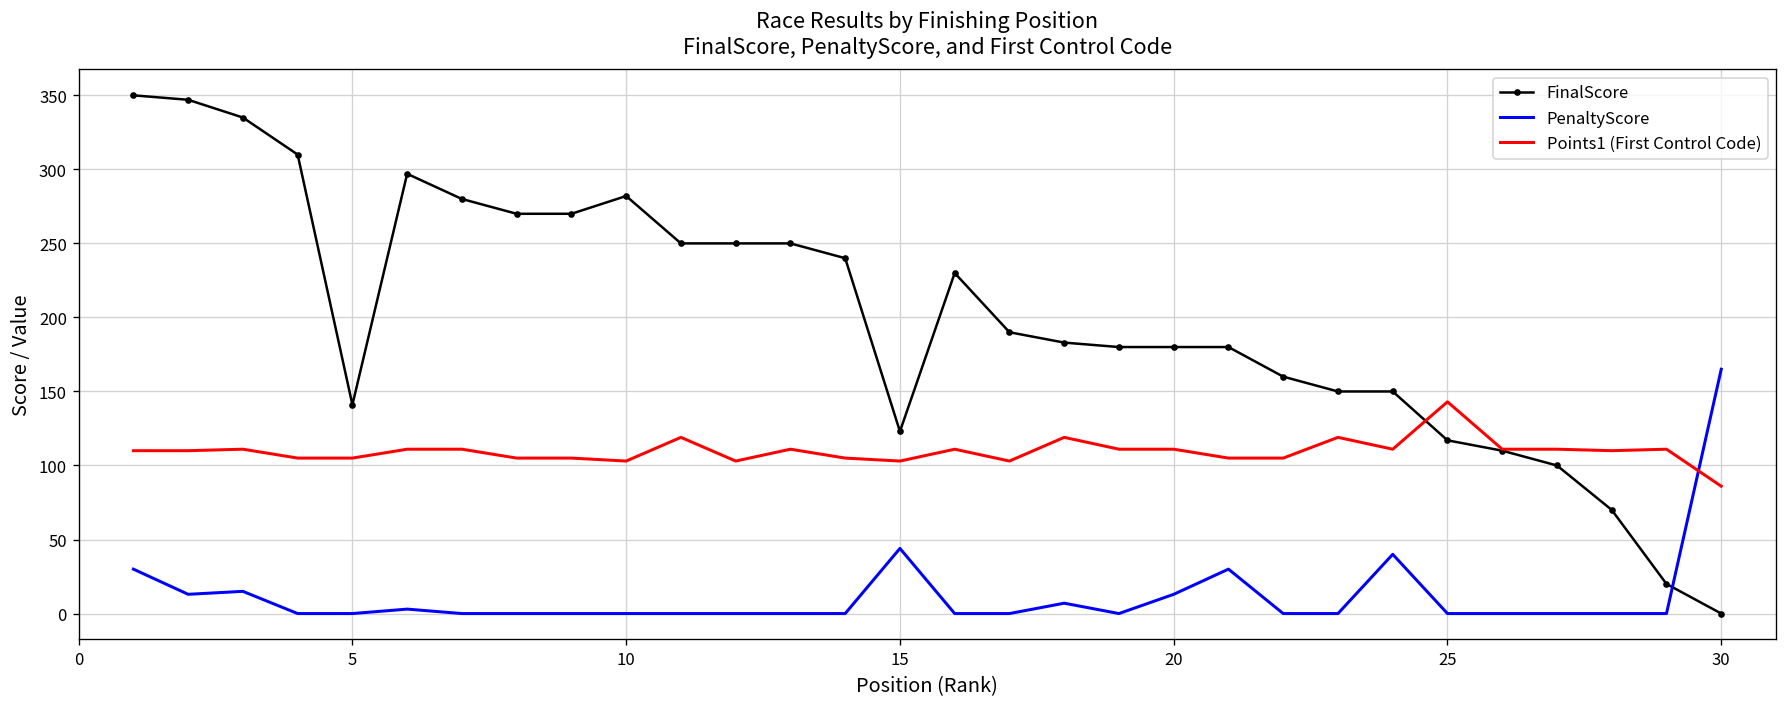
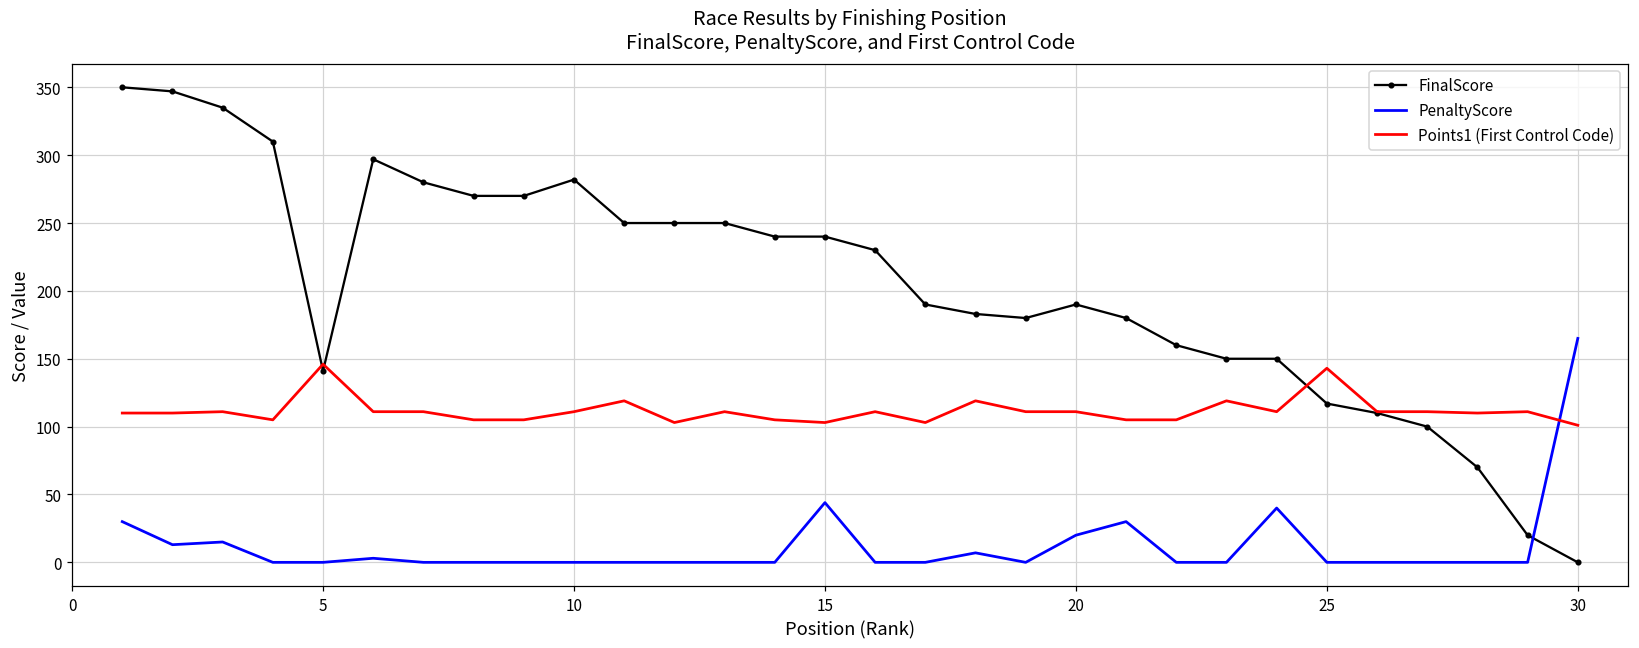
  {
    "FinalScore": {
      "5": 141,
      "10": 282,
-     "15": 123,
-     "20": 180,
+     "15": 240,
+     "20": 190,
      "25": 117,
      "30": 0
    },
    "PenaltyScore": {
      "5": 0,
      "10": 0,
      "15": 44,
-     "20": 13,
+     "20": 20,
      "25": 0,
      "30": 165
    },
    "Points1 (First Control Code)": {
-     "5": 105,
-     "10": 103,
+     "5": 146,
+     "10": 111,
      "15": 103,
      "20": 111,
      "25": 143,
-     "30": 86
+     "30": 101
    }
  }
